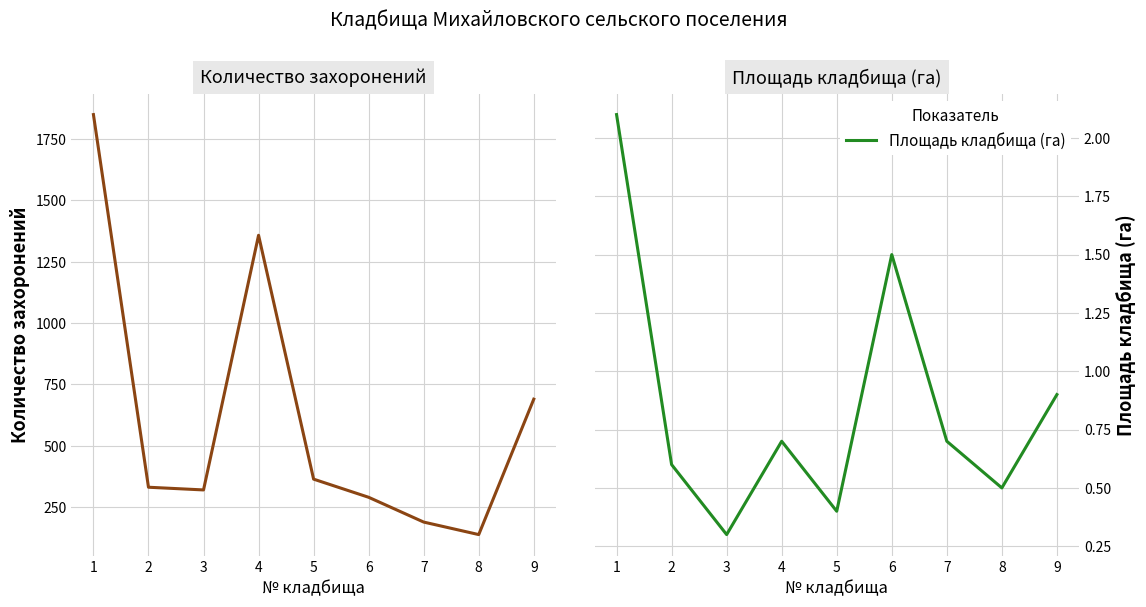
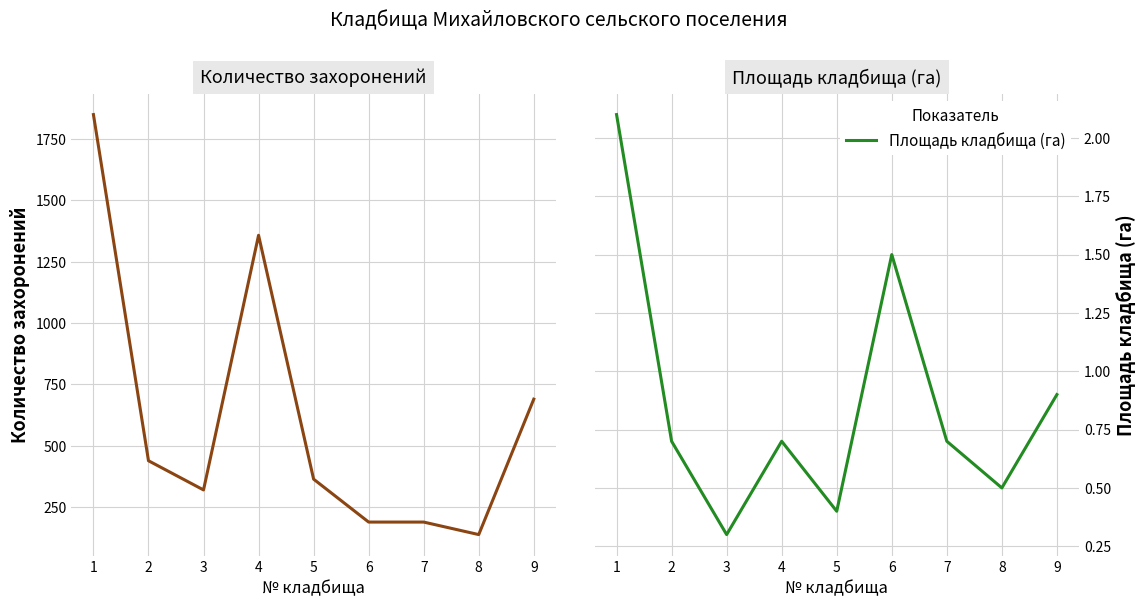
  {
    "Количество захоронений": {
      "1": 1850,
-     "2": 330,
+     "2": 440,
      "3": 320,
      "4": 1360,
      "5": 360,
-     "6": 290,
+     "6": 190,
      "7": 190,
      "8": 140,
      "9": 690
    },
    "Площадь кладбища (га)": {
      "1": 2.1,
-     "2": 0.6,
+     "2": 0.7,
      "3": 0.3,
      "4": 0.7,
      "5": 0.4,
      "6": 1.5,
      "7": 0.7,
      "8": 0.5,
      "9": 0.9
    }
  }
